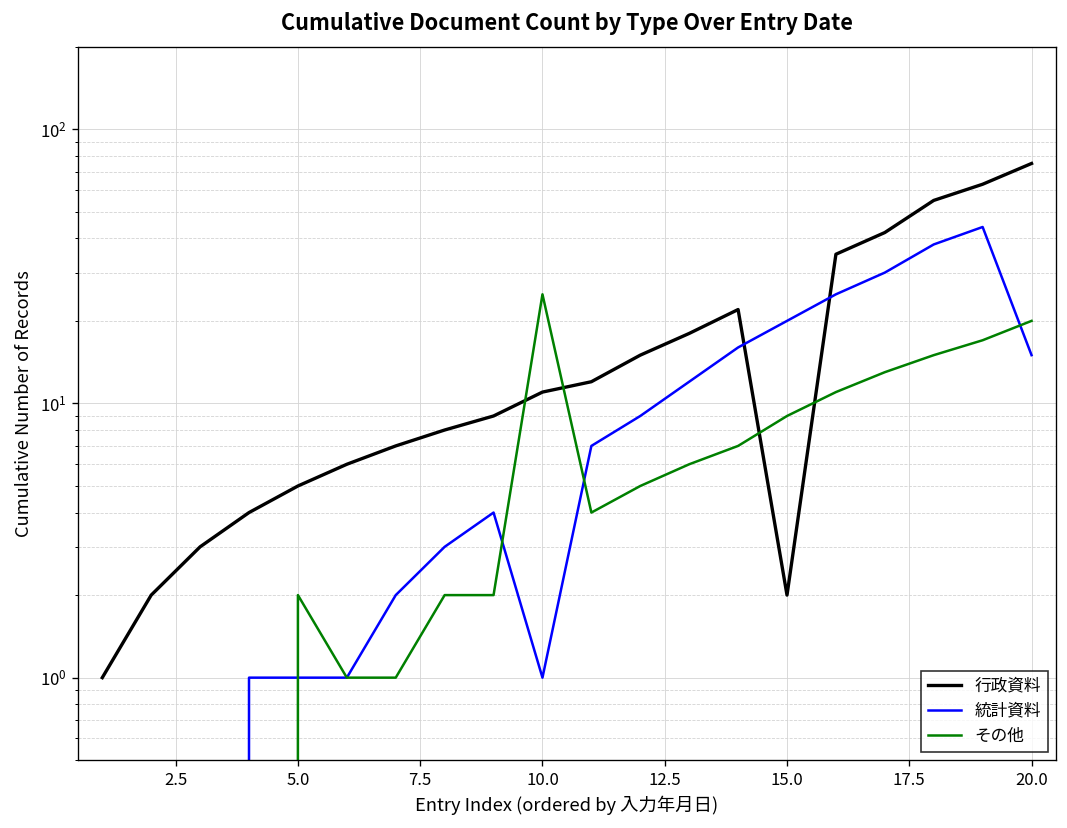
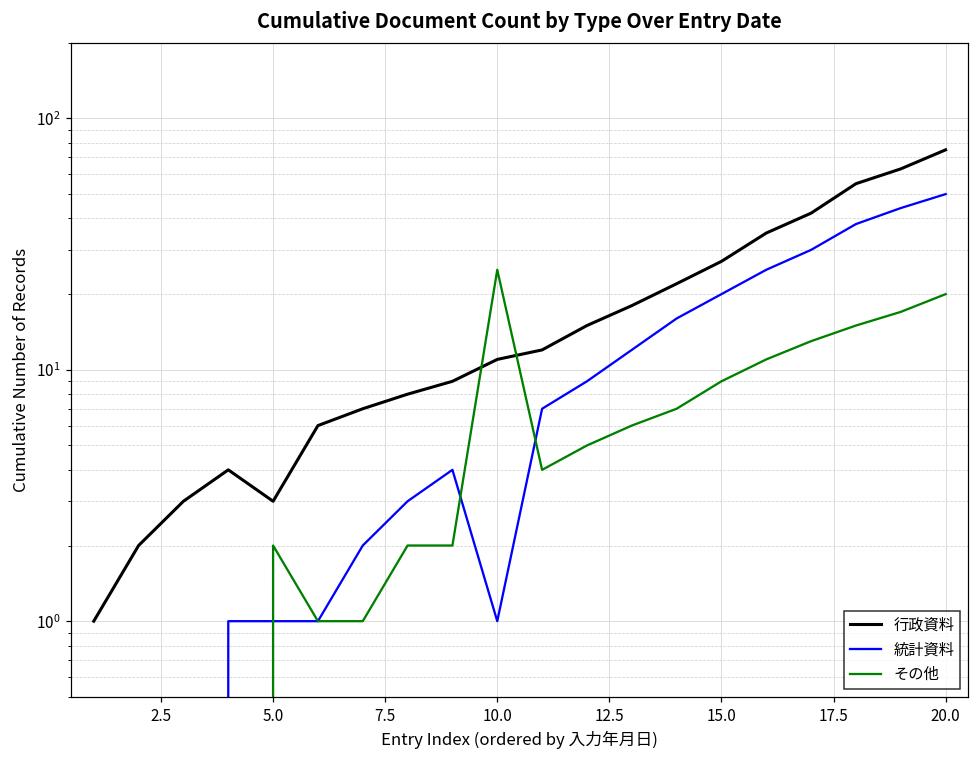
  {
    "行政資料": {
-     "5.0": 5,
+     "5.0": 3,
      "10.0": 11,
-     "15.0": 2,
+     "15.0": 27,
      "20.0": 75
    },
    "統計資料": {
      "5.0": 1,
      "10.0": 1,
      "15.0": 20,
-     "20.0": 15
+     "20.0": 50
    },
    "その他": {
      "5.0": 2,
      "10.0": 25,
      "15.0": 9,
      "20.0": 20
    }
  }
